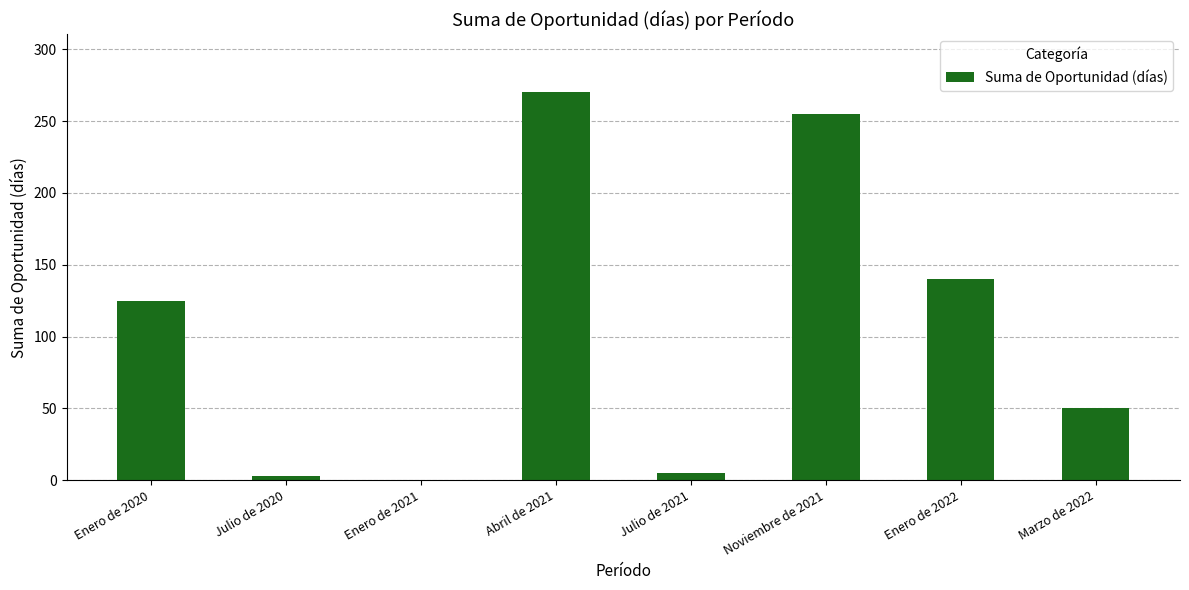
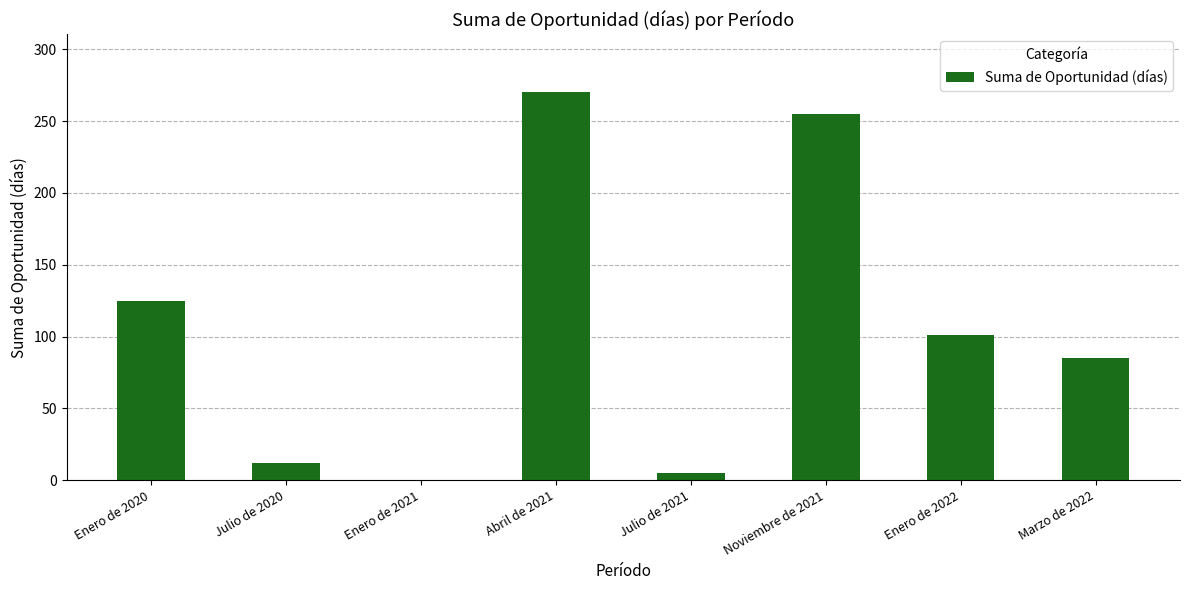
  {
    "Enero de 2020": 125,
-   "Julio de 2020": 3,
+   "Julio de 2020": 12,
    "Enero de 2021": 0,
    "Abril de 2021": 270,
    "Julio de 2021": 5,
    "Noviembre de 2021": 255,
-   "Enero de 2022": 140,
-   "Marzo de 2022": 50
+   "Enero de 2022": 101,
+   "Marzo de 2022": 85
  }
